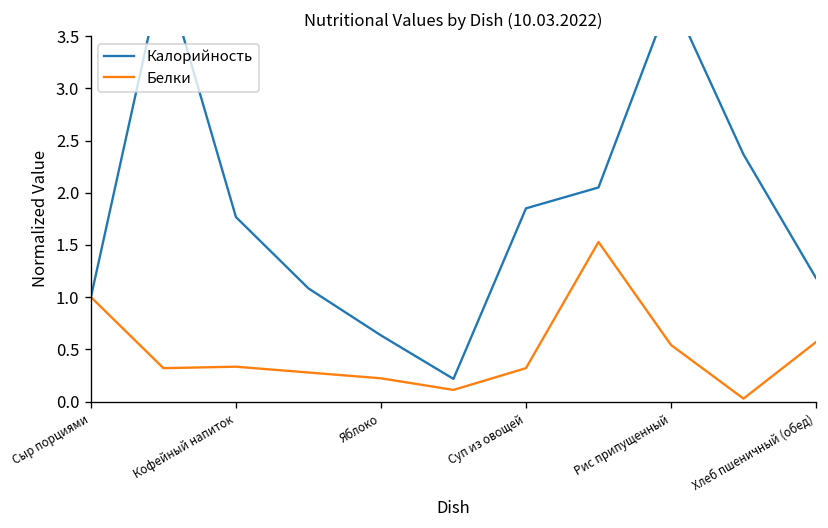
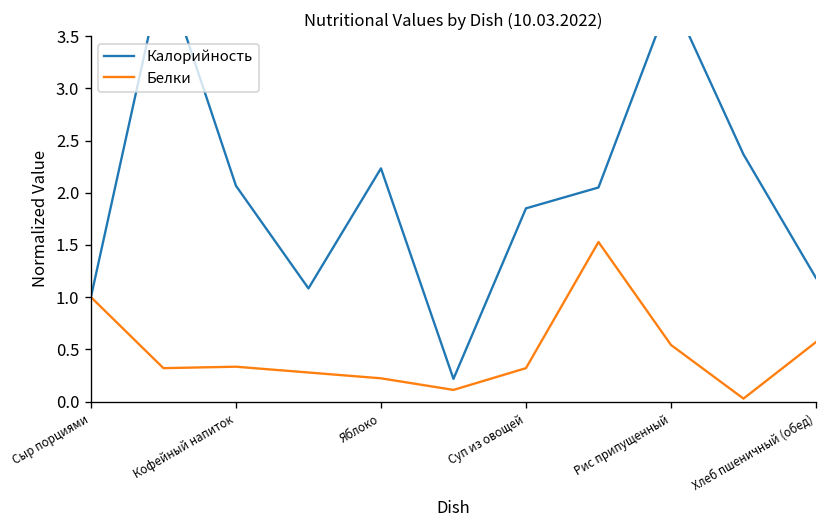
  {
    "Калорийность": {
-     "Кофейный напиток": 1.8,
-     "Яблоко": 0.6,
+     "Кофейный напиток": 2.1,
+     "Яблоко": 2.2,
      "Суп из овощей": 1.9,
      "Хлеб пшеничный (обед)": 1.2
    },
    "Белки": {
      "Кофейный напиток": 0.3,
      "Яблоко": 0.2,
      "Суп из овощей": 0.3,
      "Рис припущенный": 0.5,
      "Хлеб пшеничный (обед)": 0.6
    }
  }
